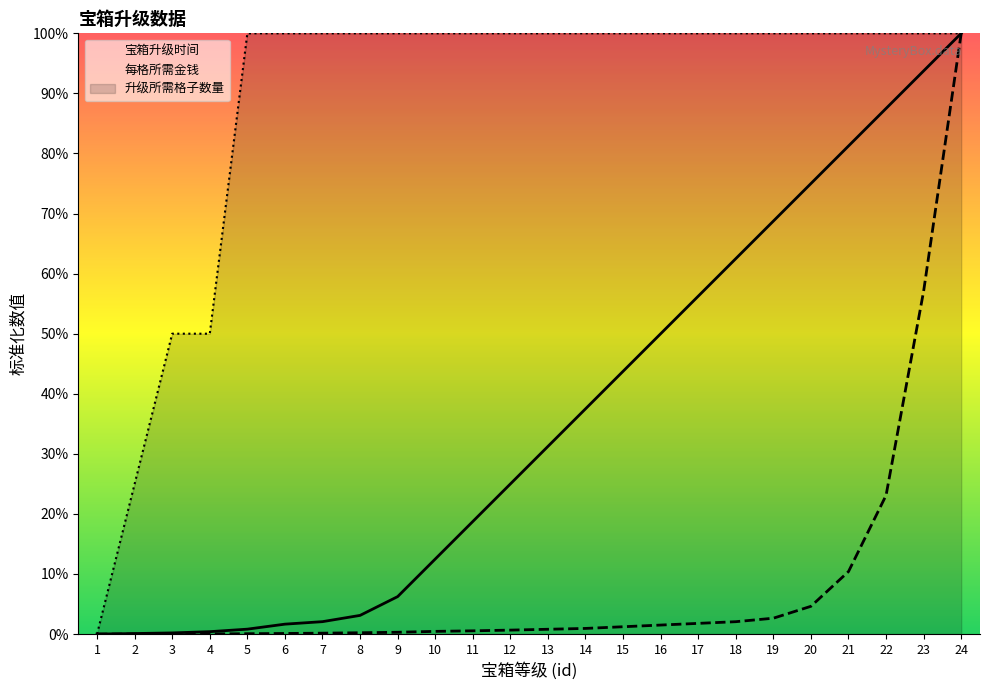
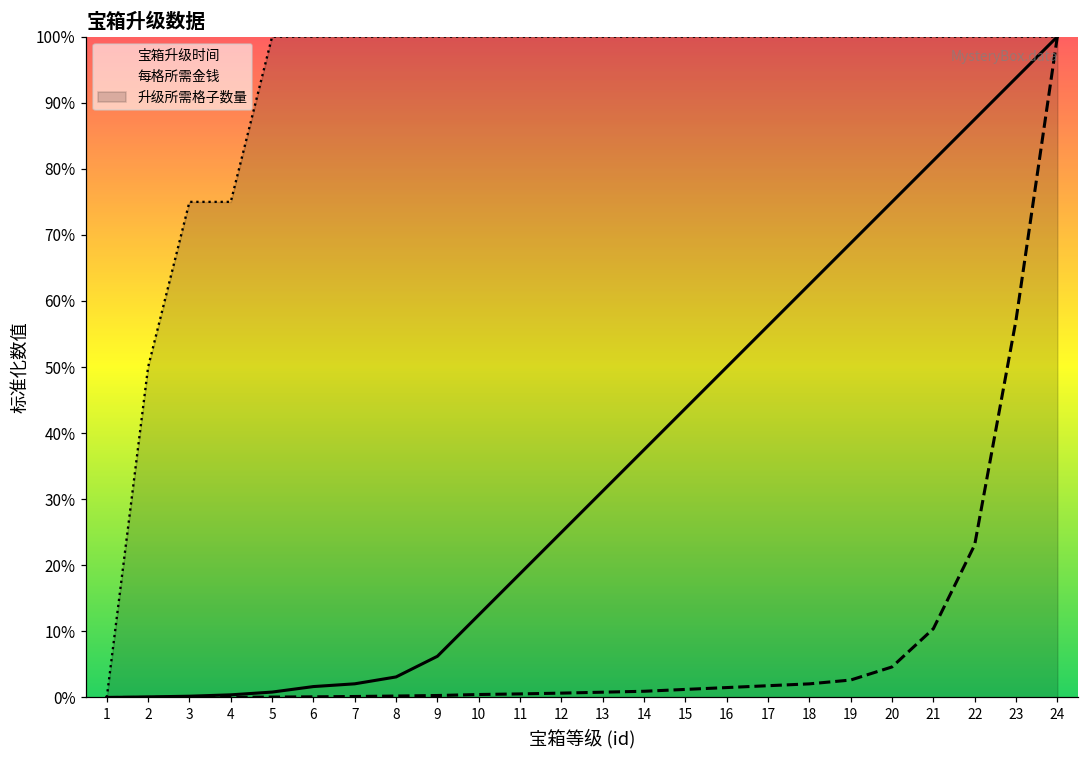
  {
    "升级所需格子数量": {
-     "2": "25%",
-     "3": "50%",
-     "4": "50%",
+     "2": "50%",
+     "3": "75%",
+     "4": "75%",
      "5": "100%",
      "6": "100%",
      "7": "100%",
      "8": "100%",
      "9": "100%",
      "10": "100%",
      "11": "100%",
      "12": "100%",
      "13": "100%",
      "14": "100%",
      "15": "100%",
      "16": "100%",
      "17": "100%",
      "18": "100%",
      "19": "100%",
      "20": "100%",
      "21": "100%",
      "22": "100%",
      "23": "100%"
    }
  }
